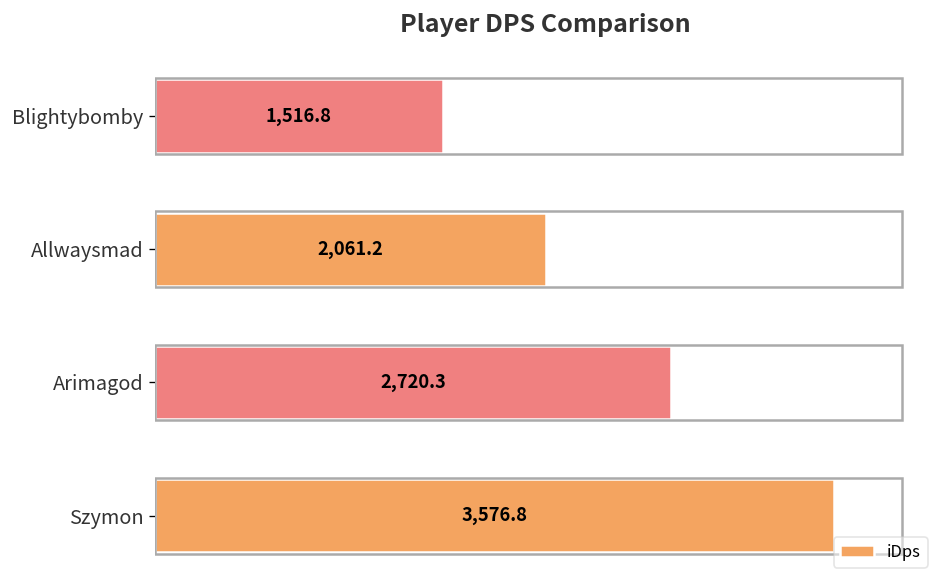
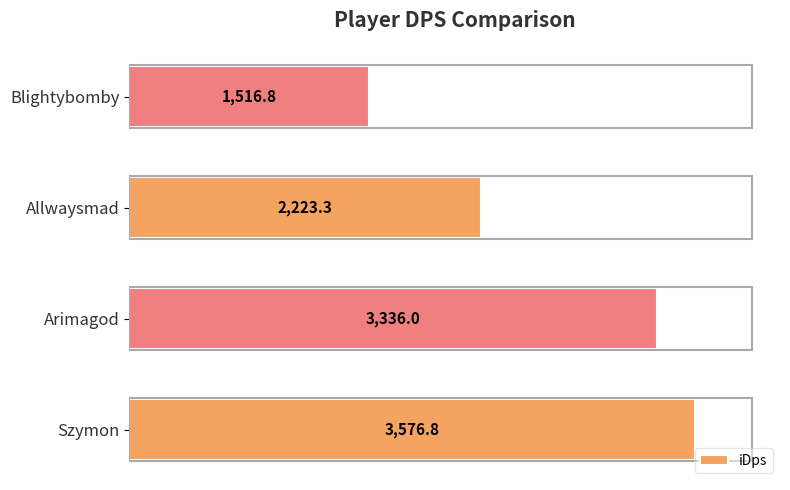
  {
    "Blightybomby": "1,516.8",
-   "Allwaysmad": "2,061.2",
-   "Arimagod": "2,720.3",
+   "Allwaysmad": "2,223.3",
+   "Arimagod": "3,336.0",
    "Szymon": "3,576.8"
  }
